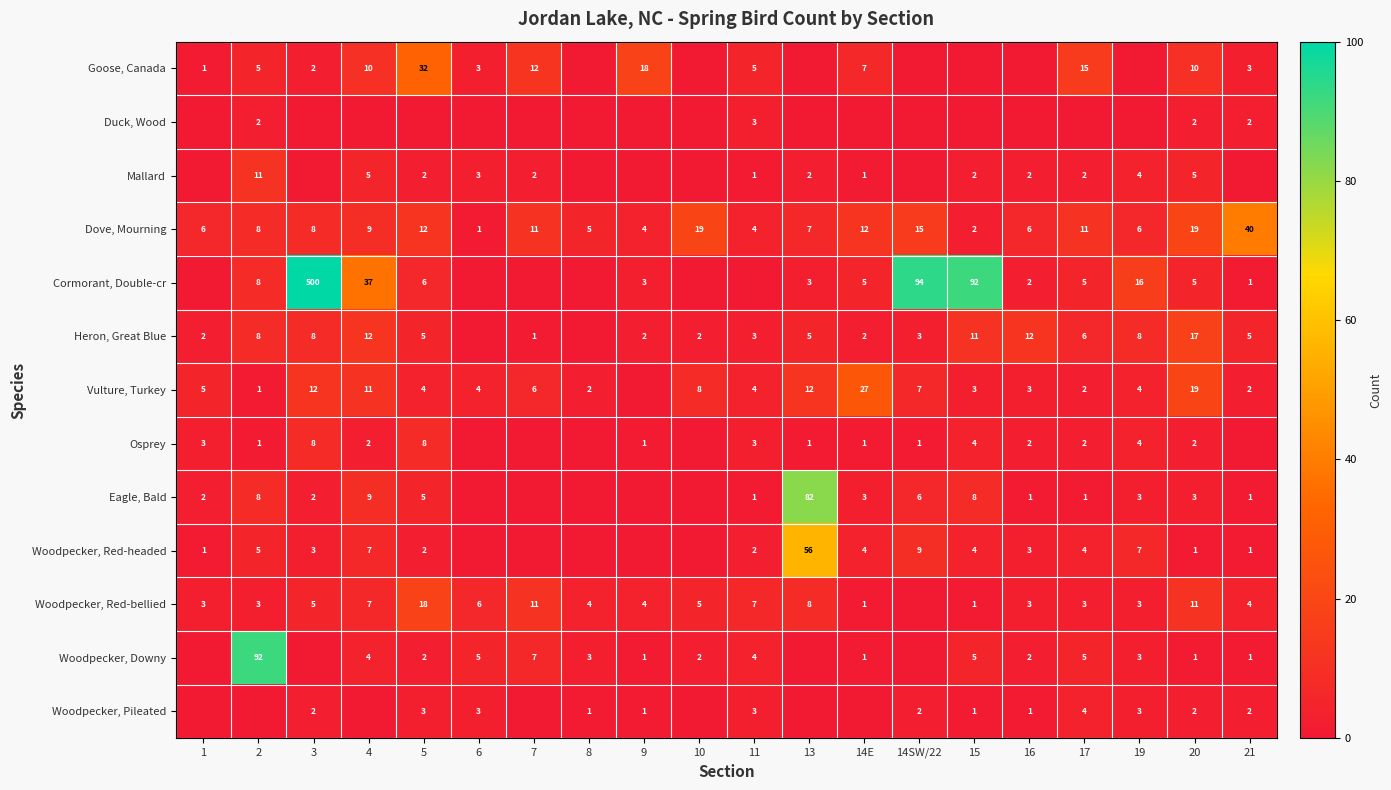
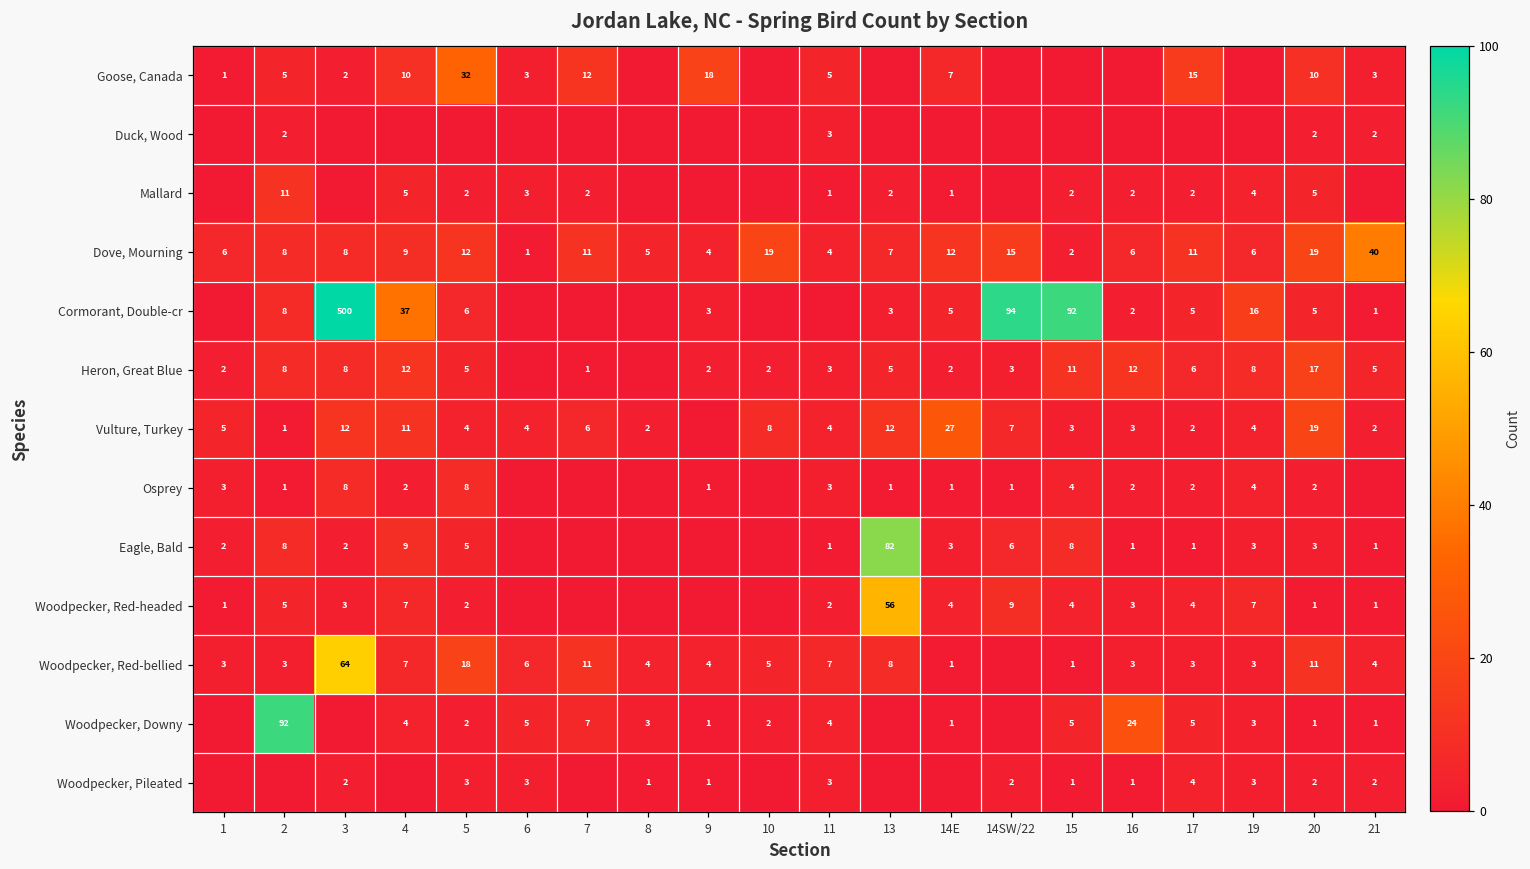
  {
    "Goose, Canada": {
      "1": 1,
      "2": 5,
      "3": 2,
      "4": 10,
      "5": 32,
      "6": 3,
      "7": 12,
      "9": 18,
      "11": 5,
      "14E": 7,
      "17": 15,
      "20": 10,
      "21": 3
    },
    "Duck, Wood": {
      "2": 2,
      "11": 3,
      "20": 2,
      "21": 2
    },
    "Mallard": {
      "2": 11,
      "4": 5,
      "5": 2,
      "6": 3,
      "7": 2,
      "11": 1,
      "13": 2,
      "14E": 1,
      "15": 2,
      "16": 2,
      "17": 2,
      "19": 4,
      "20": 5
    },
    "Dove, Mourning": {
      "1": 6,
      "2": 8,
      "3": 8,
      "4": 9,
      "5": 12,
      "6": 1,
      "7": 11,
      "8": 5,
      "9": 4,
      "10": 19,
      "11": 4,
      "13": 7,
      "14E": 12,
      "14SW/22": 15,
      "15": 2,
      "16": 6,
      "17": 11,
      "19": 6,
      "20": 19,
      "21": 40
    },
    "Cormorant, Double-cr": {
      "2": 8,
      "3": 500,
      "4": 37,
      "5": 6,
      "9": 3,
      "13": 3,
      "14E": 5,
      "14SW/22": 94,
      "15": 92,
      "16": 2,
      "17": 5,
      "19": 16,
      "20": 5,
      "21": 1
    },
    "Heron, Great Blue": {
      "1": 2,
      "2": 8,
      "3": 8,
      "4": 12,
      "5": 5,
      "7": 1,
      "9": 2,
      "10": 2,
      "11": 3,
      "13": 5,
      "14E": 2,
      "14SW/22": 3,
      "15": 11,
      "16": 12,
      "17": 6,
      "19": 8,
      "20": 17,
      "21": 5
    },
    "Vulture, Turkey": {
      "1": 5,
      "2": 1,
      "3": 12,
      "4": 11,
      "5": 4,
      "6": 4,
      "7": 6,
      "8": 2,
      "10": 8,
      "11": 4,
      "13": 12,
      "14E": 27,
      "14SW/22": 7,
      "15": 3,
      "16": 3,
      "17": 2,
      "19": 4,
      "20": 19,
      "21": 2
    },
    "Osprey": {
      "1": 3,
      "2": 1,
      "3": 8,
      "4": 2,
      "5": 8,
      "9": 1,
      "11": 3,
      "13": 1,
      "14E": 1,
      "14SW/22": 1,
      "15": 4,
      "16": 2,
      "17": 2,
      "19": 4,
      "20": 2
    },
    "Eagle, Bald": {
      "1": 2,
      "2": 8,
      "3": 2,
      "4": 9,
      "5": 5,
      "11": 1,
      "13": 82,
      "14E": 3,
      "14SW/22": 6,
      "15": 8,
      "16": 1,
      "17": 1,
      "19": 3,
      "20": 3,
      "21": 1
    },
    "Woodpecker, Red-headed": {
      "1": 1,
      "2": 5,
      "3": 3,
      "4": 7,
      "5": 2,
      "11": 2,
      "13": 56,
      "14E": 4,
      "14SW/22": 9,
      "15": 4,
      "16": 3,
      "17": 4,
      "19": 7,
      "20": 1,
      "21": 1
    },
    "Woodpecker, Red-bellied": {
      "1": 3,
      "2": 3,
-     "3": 5,
+     "3": 64,
      "4": 7,
      "5": 18,
      "6": 6,
      "7": 11,
      "8": 4,
      "9": 4,
      "10": 5,
      "11": 7,
      "13": 8,
      "14E": 1,
      "15": 1,
      "16": 3,
      "17": 3,
      "19": 3,
      "20": 11,
      "21": 4
    },
    "Woodpecker, Downy": {
      "2": 92,
      "4": 4,
      "5": 2,
      "6": 5,
      "7": 7,
      "8": 3,
      "9": 1,
      "10": 2,
      "11": 4,
      "14E": 1,
      "15": 5,
-     "16": 2,
+     "16": 24,
      "17": 5,
      "19": 3,
      "20": 1,
      "21": 1
    },
    "Woodpecker, Pileated": {
      "3": 2,
      "5": 3,
      "6": 3,
      "8": 1,
      "9": 1,
      "11": 3,
      "14SW/22": 2,
      "15": 1,
      "16": 1,
      "17": 4,
      "19": 3,
      "20": 2,
      "21": 2
    }
  }
